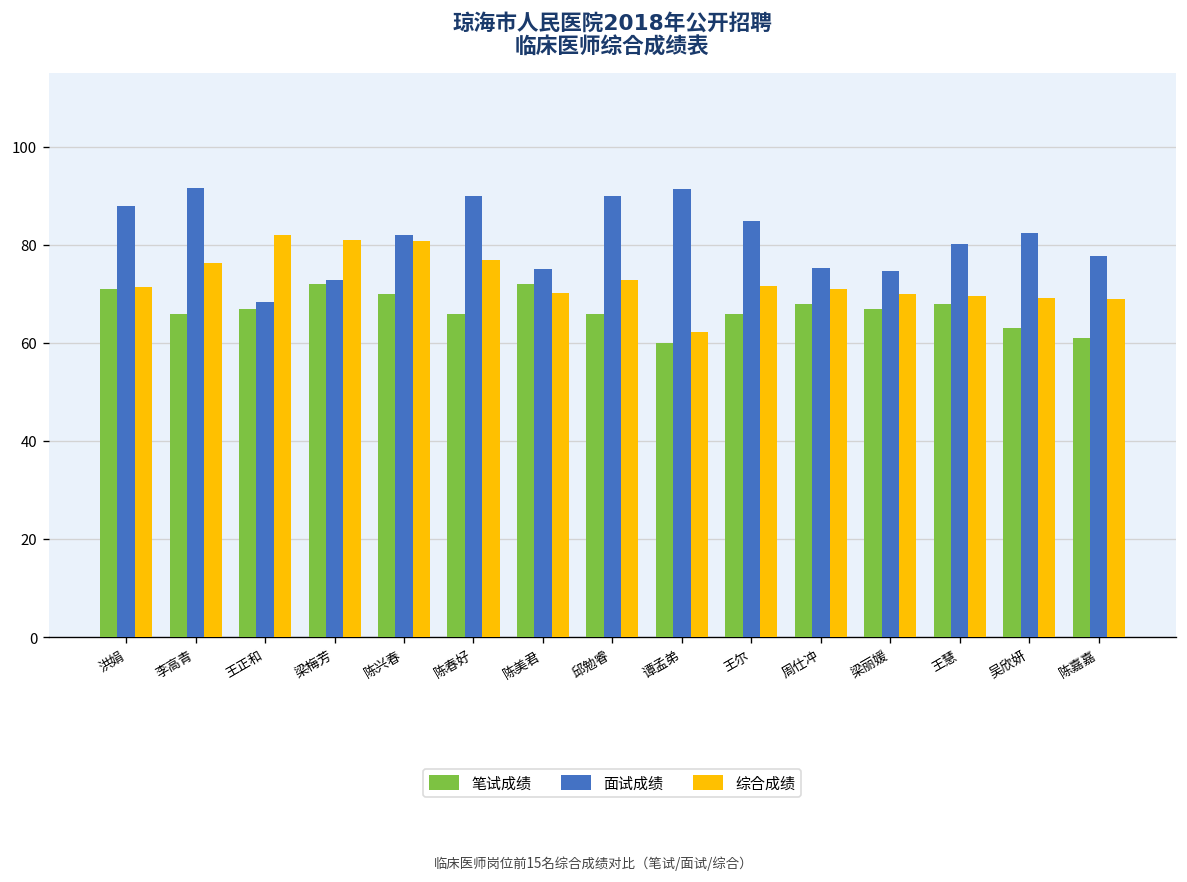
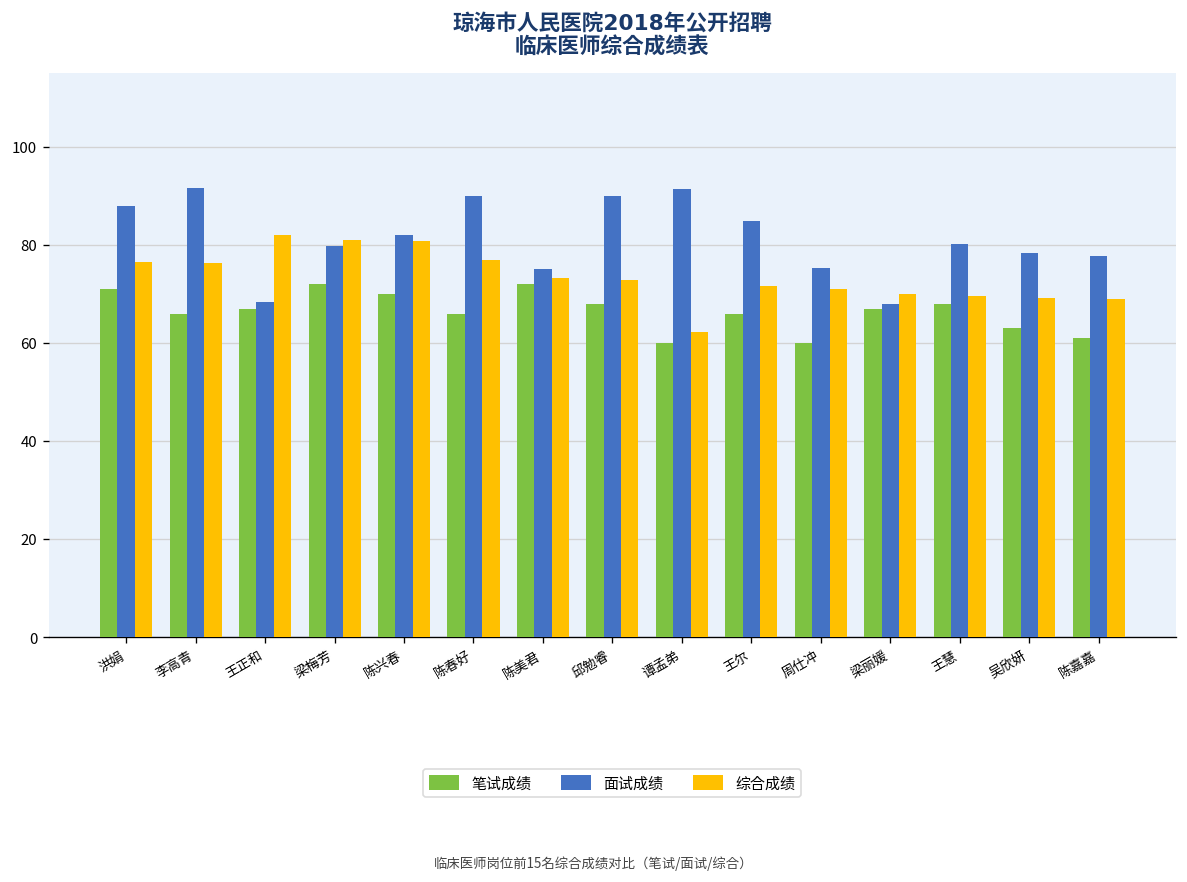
  {
    "笔试成绩": {
      "洪娟": 71,
      "李高青": 66,
      "王正和": 67,
      "梁梅芳": 72,
      "陈兴春": 70,
      "陈春好": 66,
      "陈美君": 72,
-     "邱勉睿": 66,
+     "邱勉睿": 68,
      "谭孟弟": 60,
      "王尔": 66,
-     "周仕冲": 68,
+     "周仕冲": 60,
      "梁丽媛": 67,
      "王慧": 68,
      "吴欣妍": 63,
      "陈嘉嘉": 61
    },
    "面试成绩": {
      "洪娟": 88,
      "李高青": 92,
      "王正和": 68,
-     "梁梅芳": 73,
+     "梁梅芳": 80,
      "陈兴春": 82,
      "陈春好": 90,
      "陈美君": 75,
      "邱勉睿": 90,
      "谭孟弟": 91,
      "王尔": 85,
      "周仕冲": 75,
-     "梁丽媛": 75,
+     "梁丽媛": 68,
      "王慧": 80,
-     "吴欣妍": 82,
+     "吴欣妍": 78,
      "陈嘉嘉": 78
    },
    "综合成绩": {
-     "洪娟": 72,
+     "洪娟": 76,
      "李高青": 76,
      "王正和": 82,
      "梁梅芳": 81,
      "陈兴春": 81,
      "陈春好": 77,
-     "陈美君": 70,
+     "陈美君": 73,
      "邱勉睿": 73,
      "谭孟弟": 62,
      "王尔": 72,
      "周仕冲": 71,
      "梁丽媛": 70,
      "王慧": 70,
      "吴欣妍": 69,
      "陈嘉嘉": 69
    }
  }
